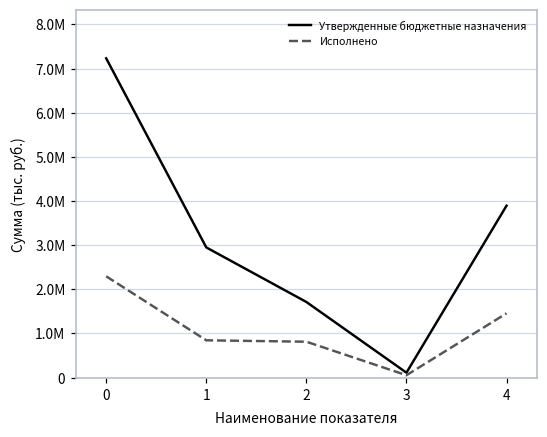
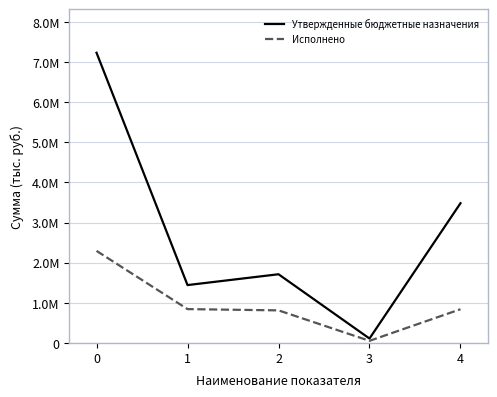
  {
    "Утвержденные бюджетные назначения": {
      "0": "7.2М",
-     "1": "2.9М",
+     "1": "1.4М",
      "2": "1.7М",
-     "4": "3.9М"
+     "4": "3.5М"
    },
    "Исполнено": {
      "0": "2.3М",
      "1": "0.8М",
      "2": "0.8М",
-     "4": "1.5М"
+     "4": "0.8М"
    }
  }
